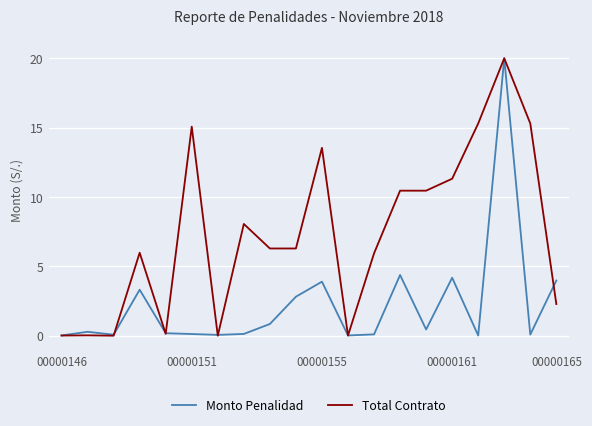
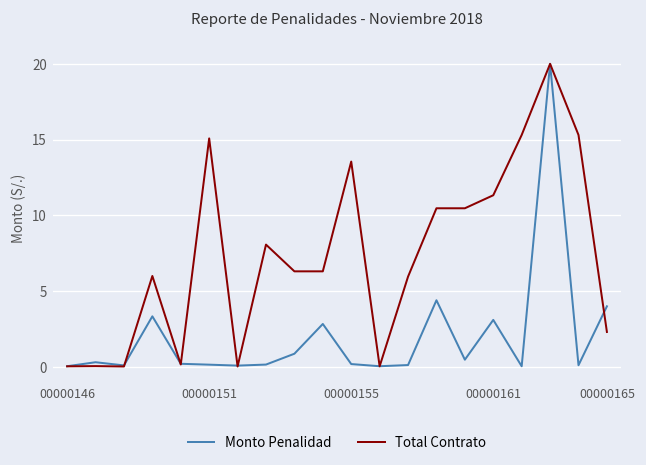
  {
    "Monto Penalidad": {
      "00000151": 0.1,
-     "00000155": 3.9,
-     "00000161": 4.2,
+     "00000155": 0.2,
+     "00000161": 3.1,
      "00000165": 4.0
    },
    "Total Contrato": {
      "00000151": 15.1,
      "00000155": 13.5,
      "00000161": 11.3,
      "00000165": 2.3
    }
  }
